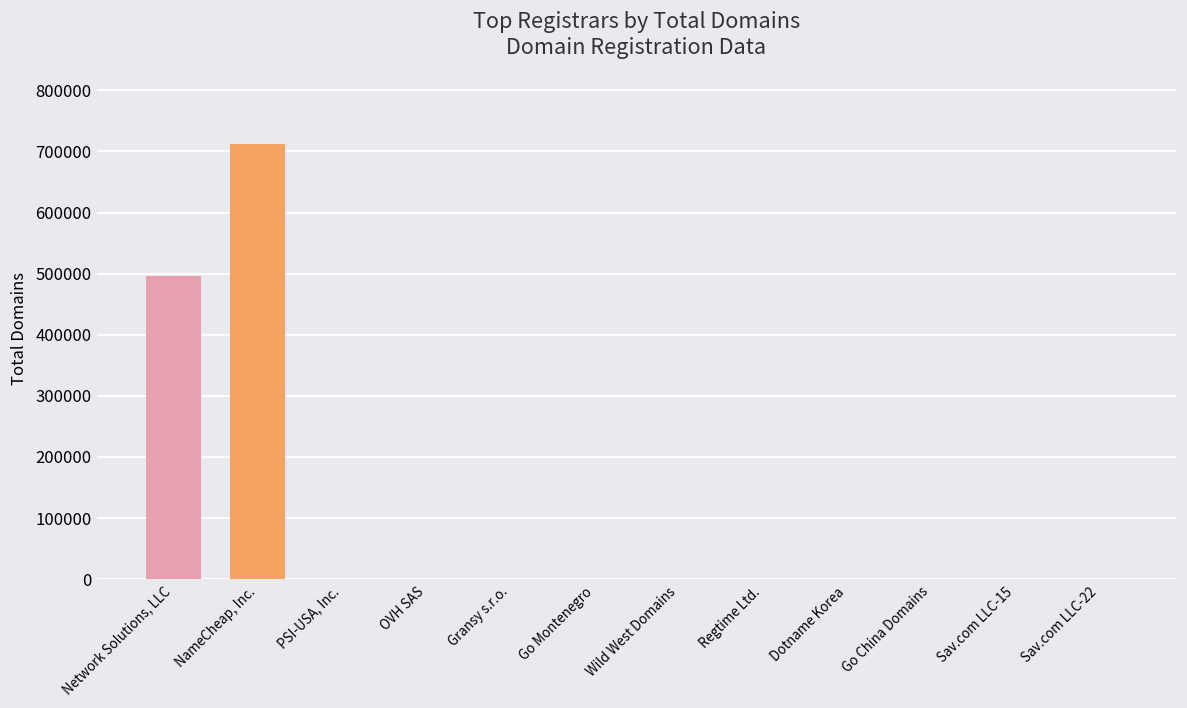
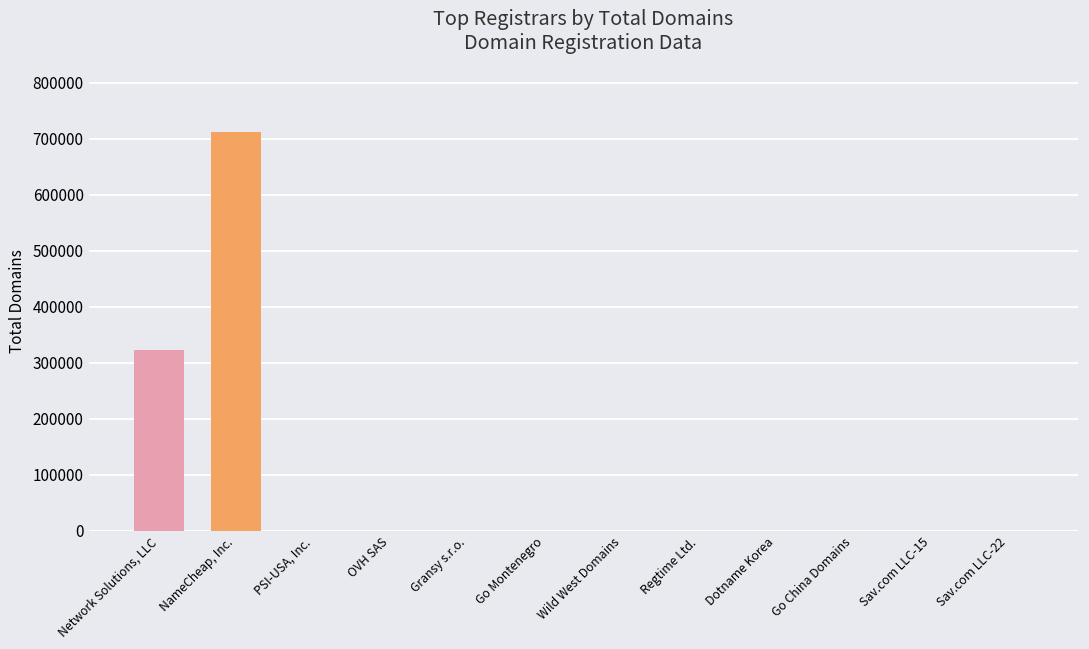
  {
-   "Network Solutions, LLC": 500000,
+   "Network Solutions, LLC": 320000,
    "NameCheap, Inc.": 710000
  }
